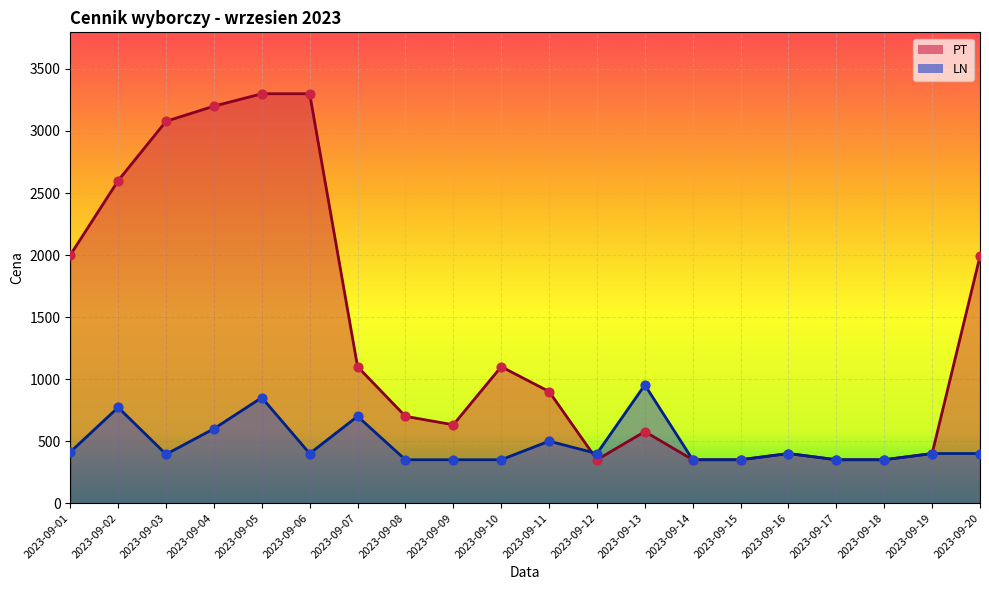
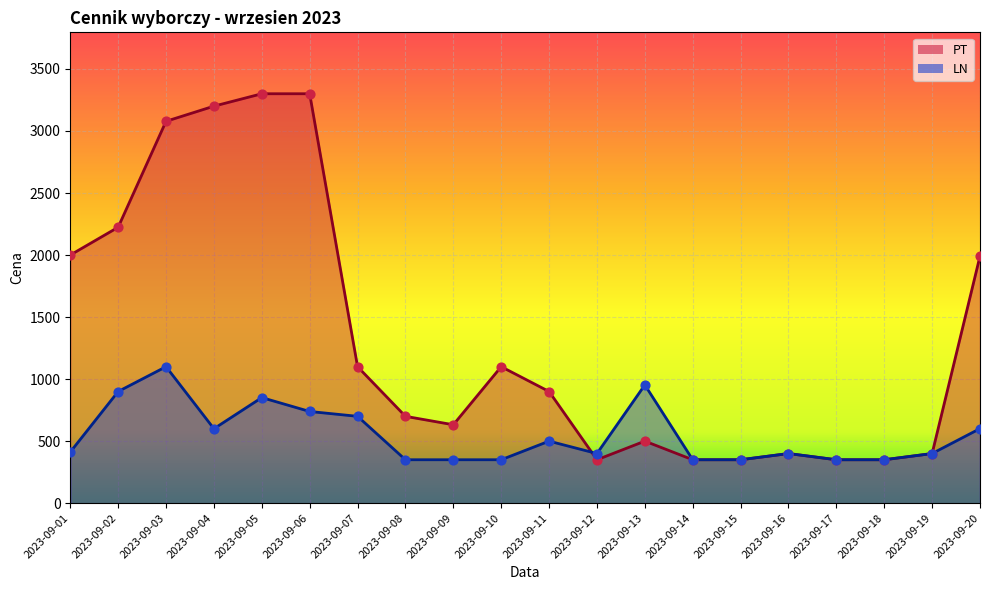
  {
    "PT": {
      "2023-09-01": 2000,
-     "2023-09-02": 2600,
+     "2023-09-02": 2220,
      "2023-09-03": 3080,
      "2023-09-04": 3200,
      "2023-09-05": 3300,
      "2023-09-06": 3300,
      "2023-09-07": 1100,
      "2023-09-08": 700,
      "2023-09-09": 630,
      "2023-09-10": 1100,
      "2023-09-11": 900,
      "2023-09-12": 350,
-     "2023-09-13": 580,
+     "2023-09-13": 500,
      "2023-09-20": 1990
    },
    "LN": {
      "2023-09-01": 410,
-     "2023-09-02": 770,
-     "2023-09-03": 390,
+     "2023-09-02": 900,
+     "2023-09-03": 1100,
      "2023-09-04": 600,
      "2023-09-05": 850,
-     "2023-09-06": 400,
+     "2023-09-06": 740,
      "2023-09-07": 700,
      "2023-09-08": 350,
      "2023-09-09": 350,
      "2023-09-10": 350,
      "2023-09-11": 500,
      "2023-09-12": 400,
      "2023-09-13": 950,
-     "2023-09-20": 400
+     "2023-09-20": 600
    }
  }
